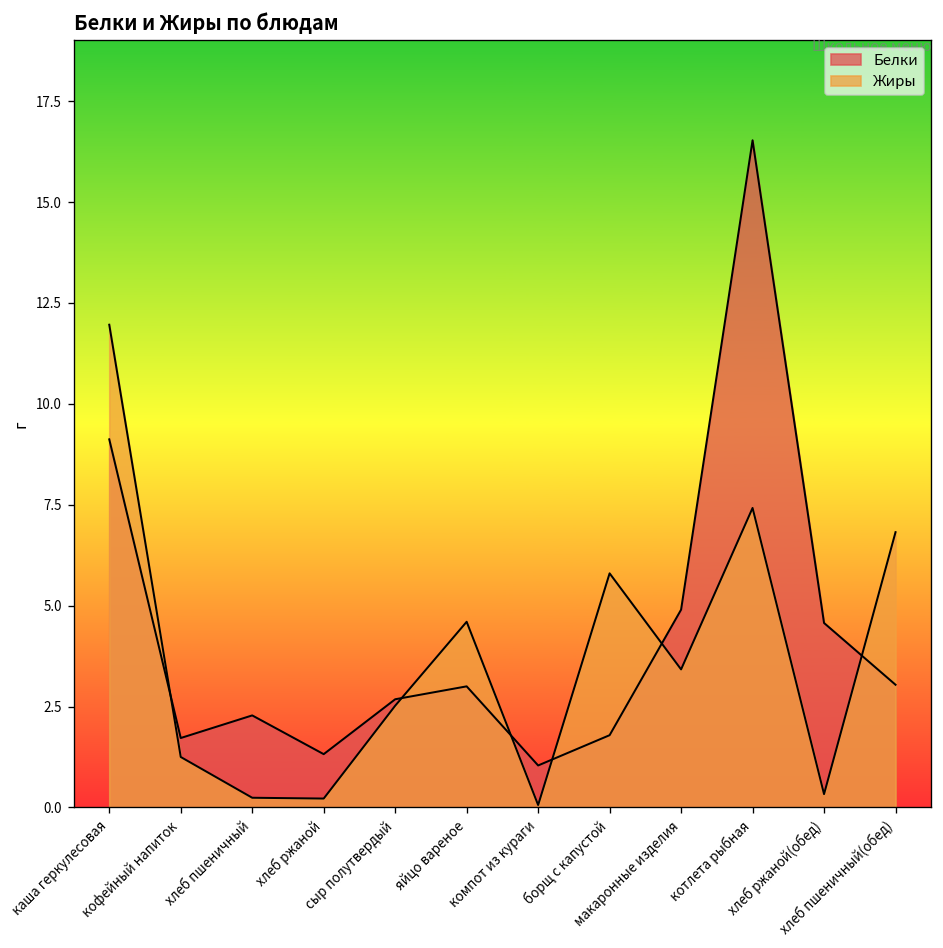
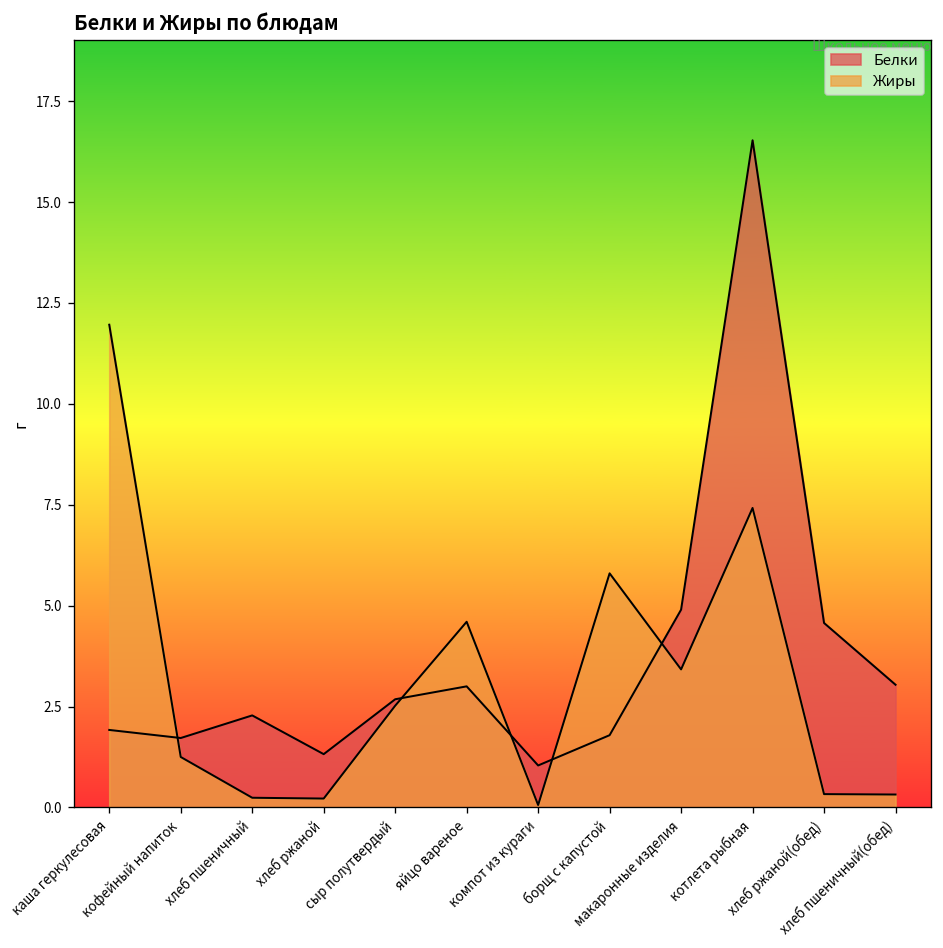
  {
    "Белки": {
-     "каша геркулесовая": 9.1,
+     "каша геркулесовая": 1.9,
      "кофейный напиток": 1.7,
      "хлеб пшеничный": 2.3,
      "хлеб ржаной": 1.3,
      "сыр полутвердый": 2.7,
      "яйцо вареное": 3.0,
      "компот из кураги": 1.0,
      "борщ с капустой": 1.8,
      "макаронные изделия": 4.9,
      "котлета рыбная": 16.5,
      "хлеб ржаной(обед)": 4.6,
      "хлеб пшеничный(обед)": 3.0
    },
    "Жиры": {
      "каша геркулесовая": 12.0,
      "кофейный напиток": 1.3,
      "хлеб пшеничный": 0.2,
      "хлеб ржаной": 0.2,
      "сыр полутвердый": 2.5,
      "яйцо вареное": 4.6,
      "компот из кураги": 0.1,
      "борщ с капустой": 5.8,
      "макаронные изделия": 3.4,
      "котлета рыбная": 7.4,
      "хлеб ржаной(обед)": 0.3,
-     "хлеб пшеничный(обед)": 6.8
+     "хлеб пшеничный(обед)": 0.3
    }
  }
